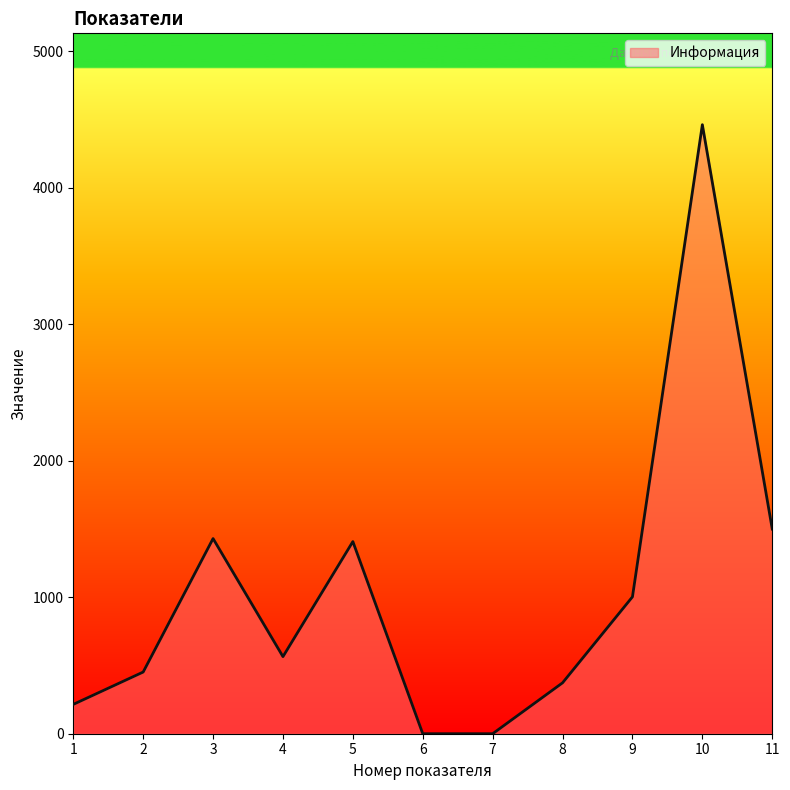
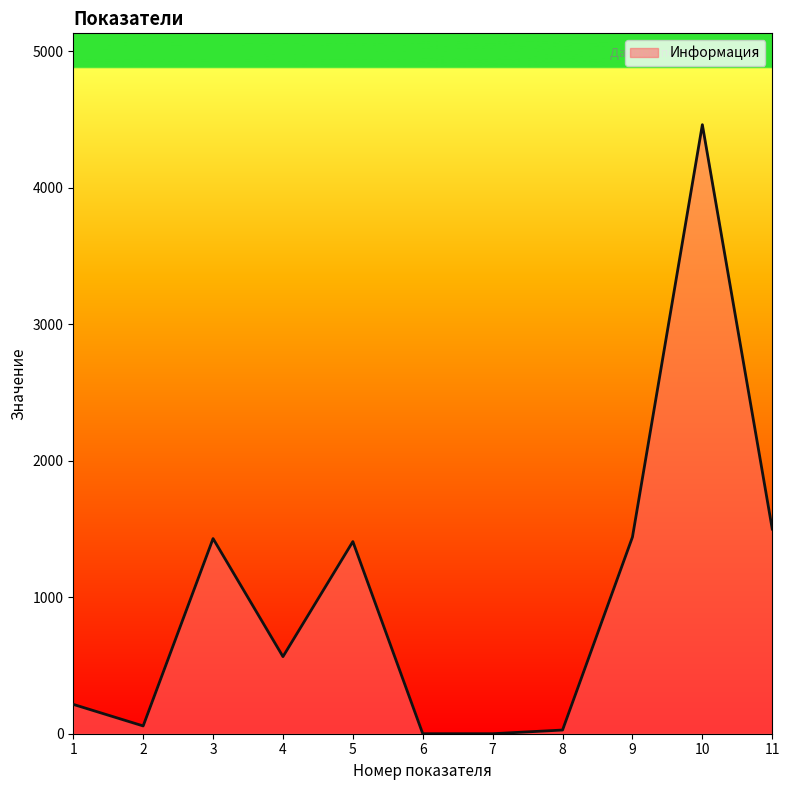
  {
    "1": 220,
-   "2": 450,
+   "2": 60,
    "3": 1430,
    "4": 570,
    "5": 1410,
    "6": 0,
    "7": 0,
-   "8": 370,
-   "9": 1000,
+   "8": 30,
+   "9": 1440,
    "10": 4460,
    "11": 1500
  }
